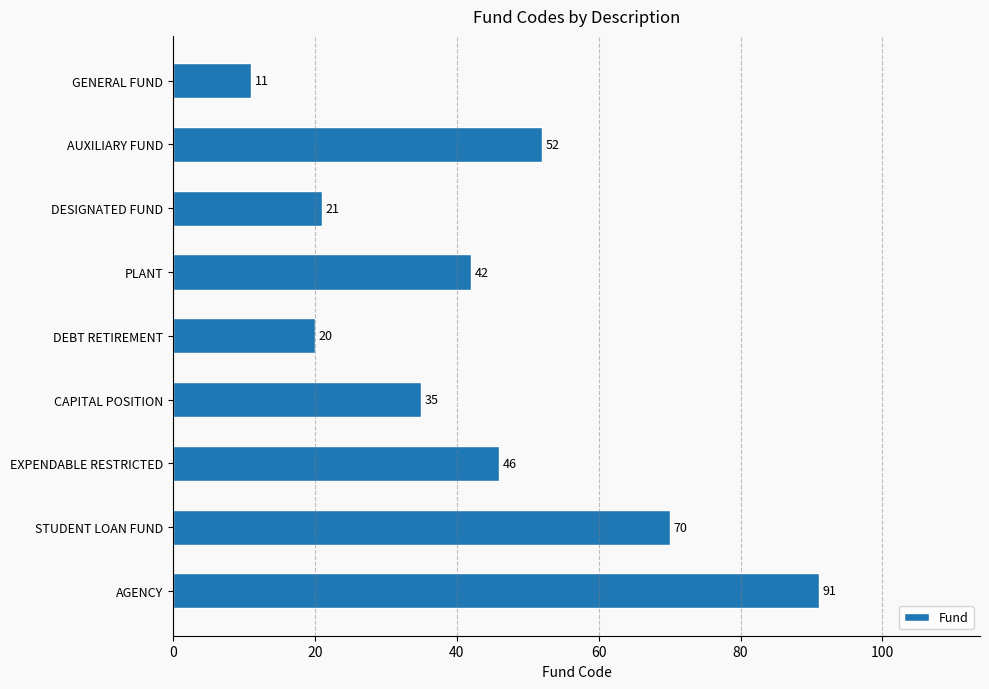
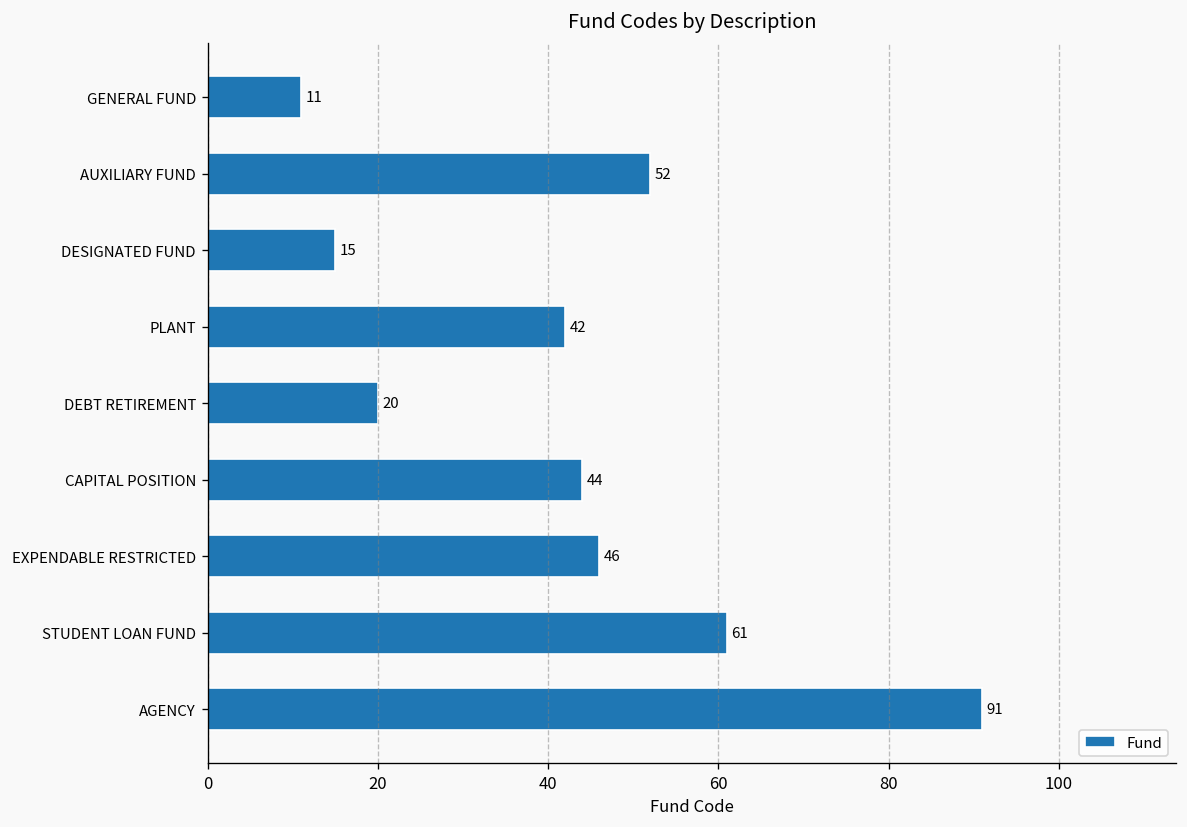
  {
    "GENERAL FUND": 11,
    "AUXILIARY FUND": 52,
-   "DESIGNATED FUND": 21,
+   "DESIGNATED FUND": 15,
    "PLANT": 42,
    "DEBT RETIREMENT": 20,
-   "CAPITAL POSITION": 35,
+   "CAPITAL POSITION": 44,
    "EXPENDABLE RESTRICTED": 46,
-   "STUDENT LOAN FUND": 70,
+   "STUDENT LOAN FUND": 61,
    "AGENCY": 91
  }
